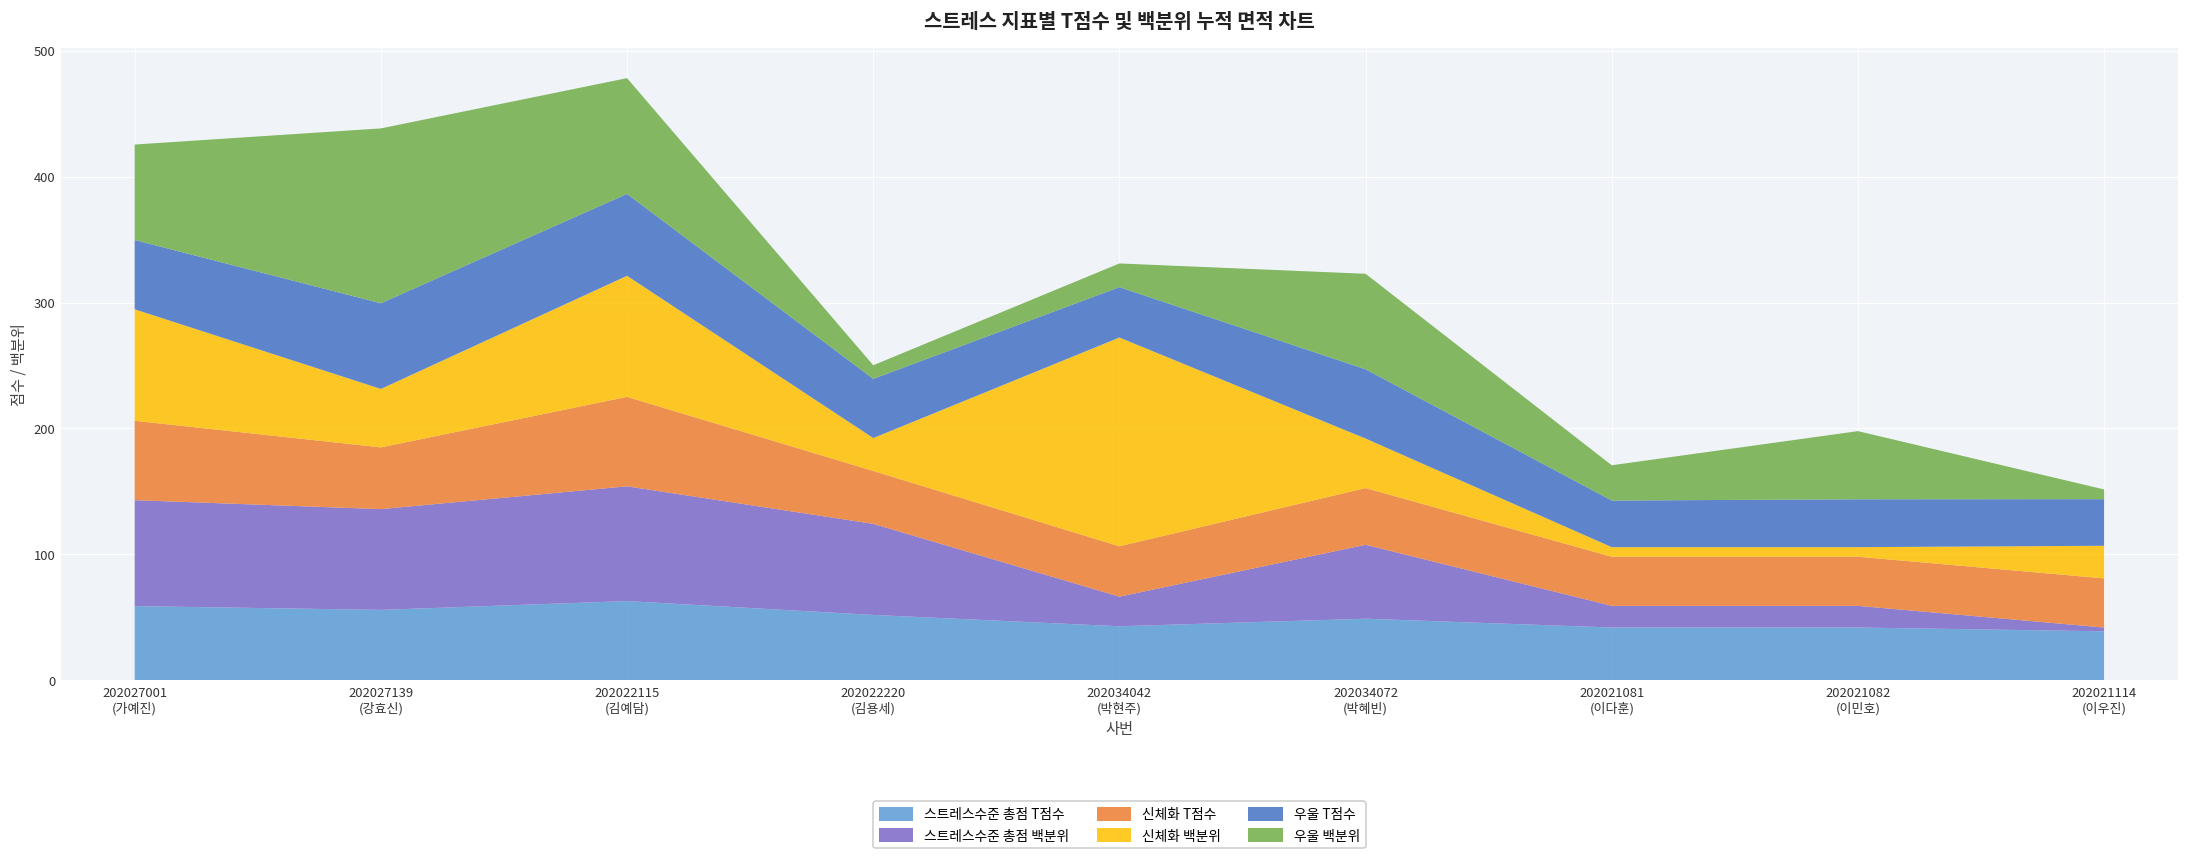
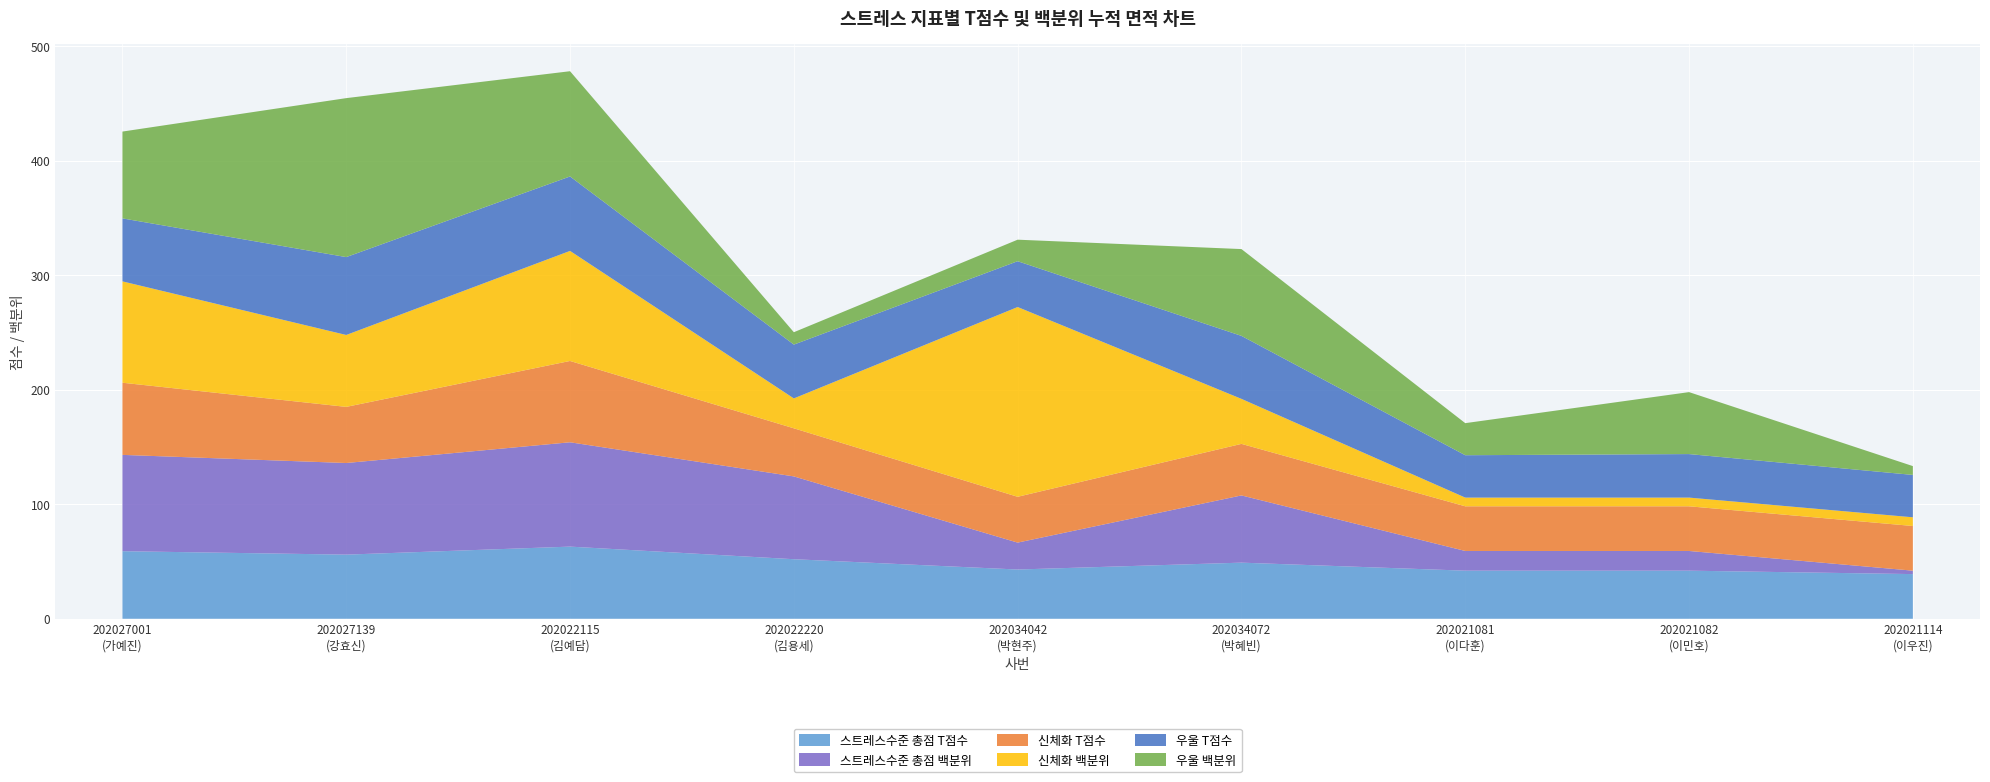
  {
    "신체화 T점수": {
      "202027001 (가예진)": 63,
      "202027139 (강효신)": 49,
      "202022115 (김예담)": 71,
      "202022220 (김용세)": 42,
      "202034042 (박현주)": 40,
      "202034072 (박혜빈)": 45,
      "202021081 (이다훈)": 39,
      "202021082 (이민호)": 39,
      "202021114 (이우진)": 39
    },
    "신체화 백분위": {
      "202027001 (가예진)": 89,
-     "202027139 (강효신)": 46,
+     "202027139 (강효신)": 63,
      "202022115 (김예담)": 96,
      "202022220 (김용세)": 26,
      "202034042 (박현주)": 166,
      "202034072 (박혜빈)": 39,
      "202021081 (이다훈)": 8,
      "202021082 (이민호)": 8,
-     "202021114 (이우진)": 26
+     "202021114 (이우진)": 8
    },
    "우울 백분위": {
      "202027001 (가예진)": 76,
      "202027139 (강효신)": 139,
      "202022115 (김예담)": 92,
      "202022220 (김용세)": 11,
      "202034042 (박현주)": 19,
      "202034072 (박혜빈)": 76,
      "202021081 (이다훈)": 28,
      "202021082 (이민호)": 54,
      "202021114 (이우진)": 8
    }
  }
